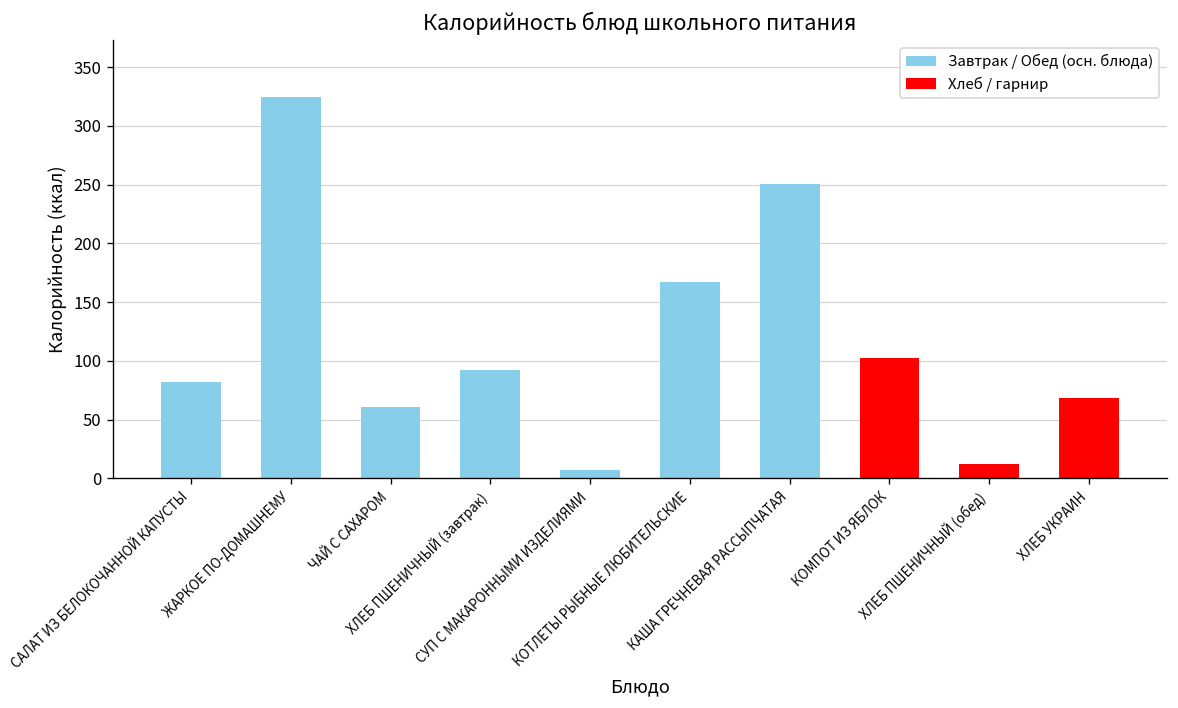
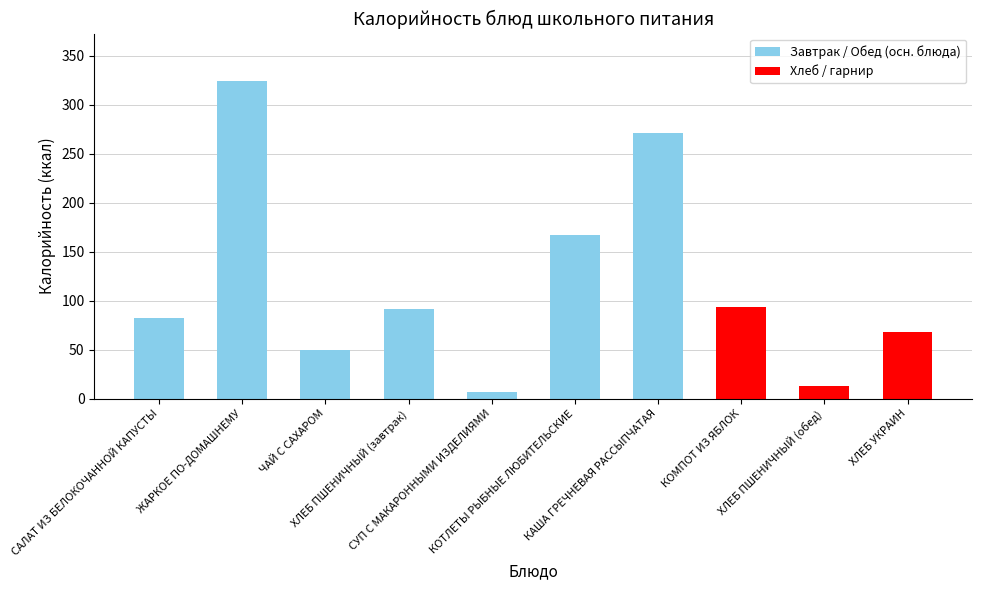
  {
    "САЛАТ ИЗ БЕЛОКОЧАННОЙ КАПУСТЫ": 80,
    "ЖАРКОЕ ПО-ДОМАШНЕМУ": 320,
-   "ЧАЙ С САХАРОМ": 60,
+   "ЧАЙ С САХАРОМ": 50,
    "ХЛЕБ ПШЕНИЧНЫЙ (завтрак)": 90,
    "СУП С МАКАРОННЫМИ ИЗДЕЛИЯМИ": 10,
    "КОТЛЕТЫ РЫБНЫЕ ЛЮБИТЕЛЬСКИЕ": 170,
-   "КАША ГРЕЧНЕВАЯ РАССЫПЧАТАЯ": 250,
-   "КОМПОТ ИЗ ЯБЛОК": 100,
+   "КАША ГРЕЧНЕВАЯ РАССЫПЧАТАЯ": 270,
+   "КОМПОТ ИЗ ЯБЛОК": 90,
    "ХЛЕБ ПШЕНИЧНЫЙ (обед)": 10,
    "ХЛЕБ УКРАИН": 70
  }
